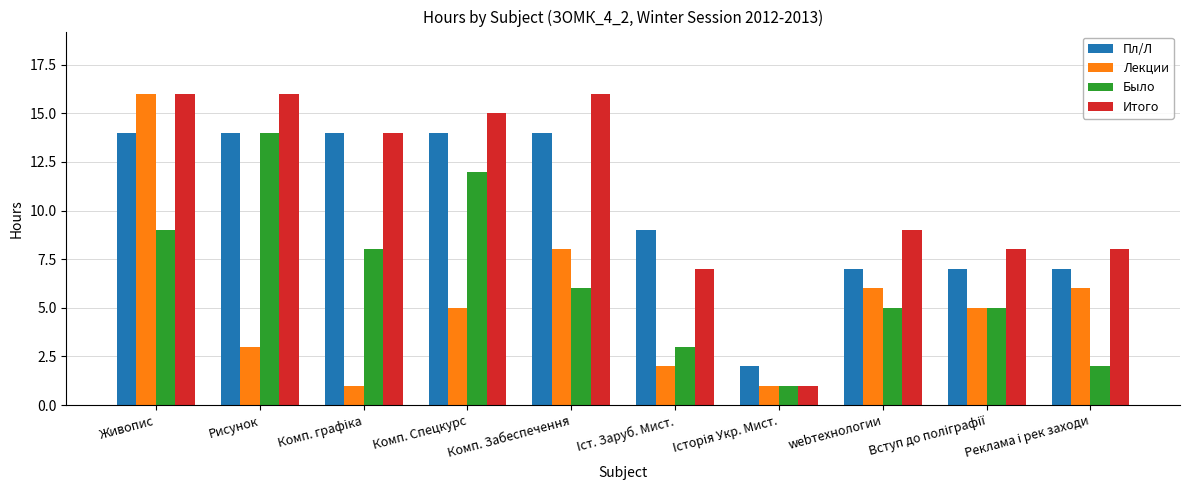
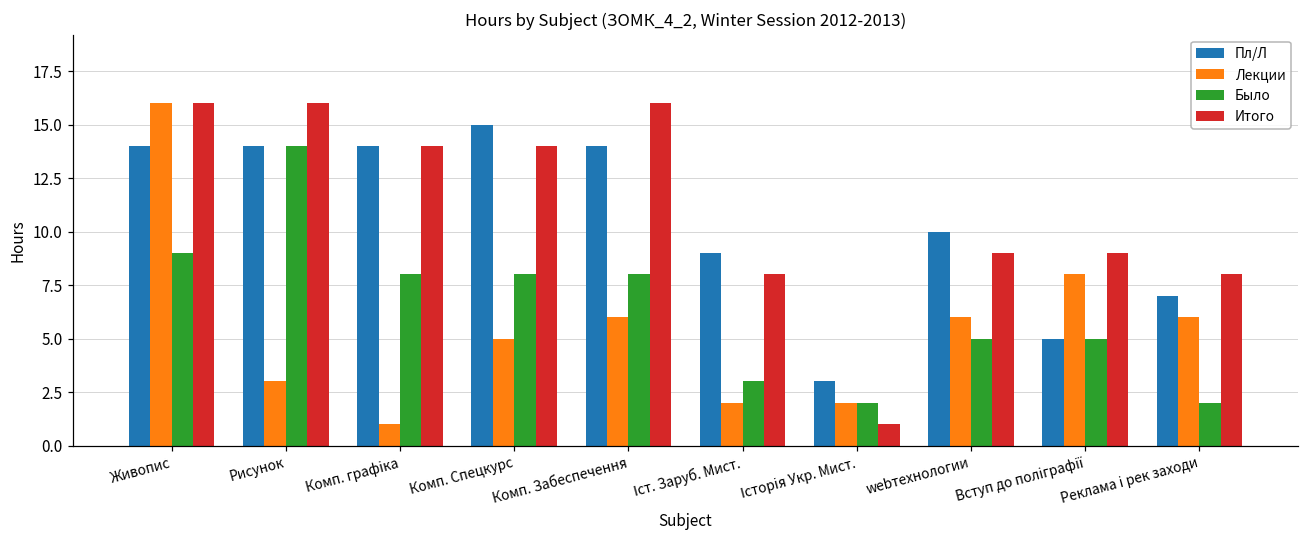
  {
    "Пл/Л": {
      "Живопис": 14,
      "Рисунок": 14,
      "Комп. графіка": 14,
-     "Комп. Спецкурс": 14,
+     "Комп. Спецкурс": 15,
      "Комп. Забеспечення": 14,
      "Іст. Заруб. Мист.": 9,
-     "Історія Укр. Мист.": 2,
-     "webтехнологии": 7,
-     "Вступ до поліграфії": 7,
+     "Історія Укр. Мист.": 3,
+     "webтехнологии": 10,
+     "Вступ до поліграфії": 5,
      "Реклама і рек заходи": 7
    },
    "Лекции": {
      "Живопис": 16,
      "Рисунок": 3,
      "Комп. графіка": 1,
      "Комп. Спецкурс": 5,
-     "Комп. Забеспечення": 8,
+     "Комп. Забеспечення": 6,
      "Іст. Заруб. Мист.": 2,
-     "Історія Укр. Мист.": 1,
+     "Історія Укр. Мист.": 2,
      "webтехнологии": 6,
-     "Вступ до поліграфії": 5,
+     "Вступ до поліграфії": 8,
      "Реклама і рек заходи": 6
    },
    "Было": {
      "Живопис": 9,
      "Рисунок": 14,
      "Комп. графіка": 8,
-     "Комп. Спецкурс": 12,
-     "Комп. Забеспечення": 6,
+     "Комп. Спецкурс": 8,
+     "Комп. Забеспечення": 8,
      "Іст. Заруб. Мист.": 3,
-     "Історія Укр. Мист.": 1,
+     "Історія Укр. Мист.": 2,
      "webтехнологии": 5,
      "Вступ до поліграфії": 5,
      "Реклама і рек заходи": 2
    },
    "Итого": {
      "Живопис": 16,
      "Рисунок": 16,
      "Комп. графіка": 14,
-     "Комп. Спецкурс": 15,
+     "Комп. Спецкурс": 14,
      "Комп. Забеспечення": 16,
-     "Іст. Заруб. Мист.": 7,
+     "Іст. Заруб. Мист.": 8,
      "Історія Укр. Мист.": 1,
      "webтехнологии": 9,
-     "Вступ до поліграфії": 8,
+     "Вступ до поліграфії": 9,
      "Реклама і рек заходи": 8
    }
  }
